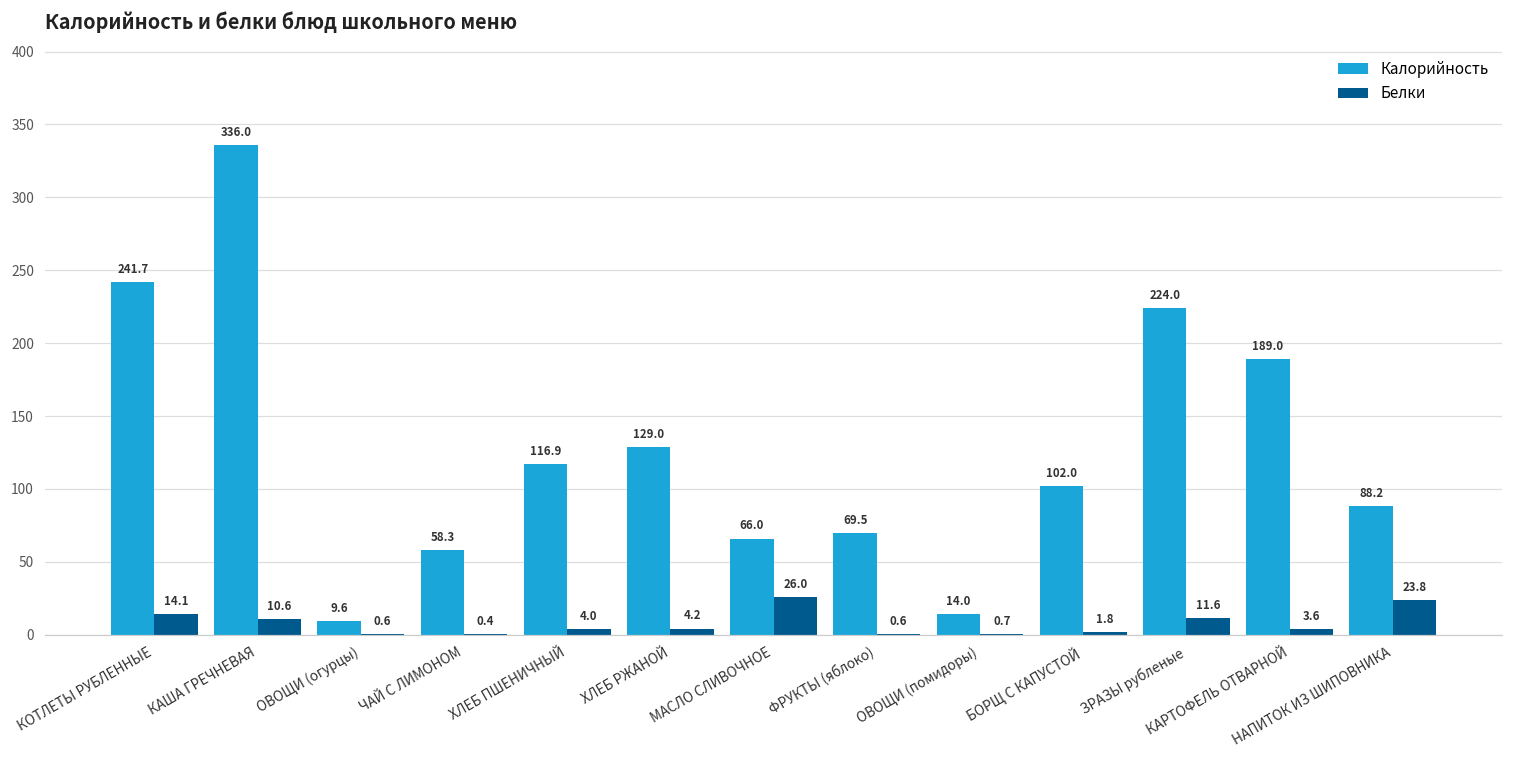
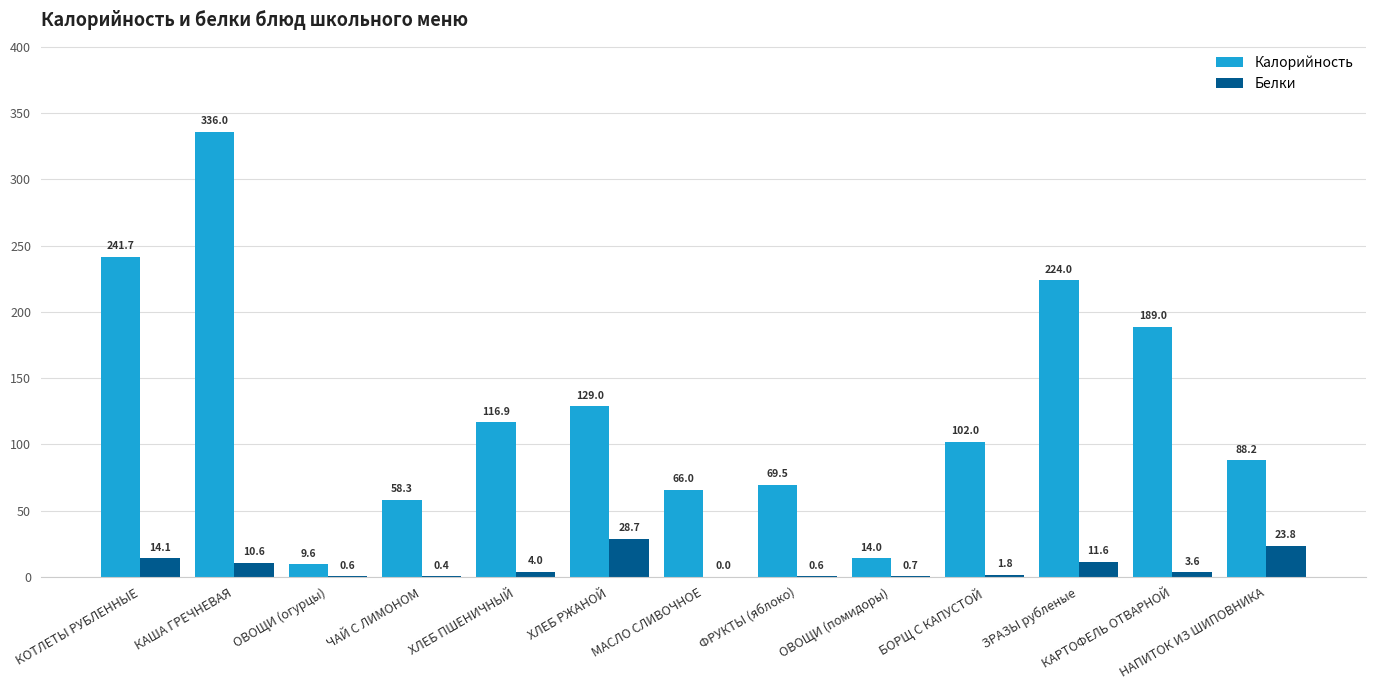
  {
    "Калорийность": {
      "КОТЛЕТЫ РУБЛЕННЫЕ": 241.7,
      "КАША ГРЕЧНЕВАЯ": 336.0,
      "ОВОЩИ (огурцы)": 9.6,
      "ЧАЙ С ЛИМОНОМ": 58.3,
      "ХЛЕБ ПШЕНИЧНЫЙ": 116.9,
      "ХЛЕБ РЖАНОЙ": 129.0,
      "МАСЛО СЛИВОЧНОЕ": 66.0,
      "ФРУКТЫ (яблоко)": 69.5,
      "ОВОЩИ (помидоры)": 14.0,
      "БОРЩ С КАПУСТОЙ": 102.0,
      "ЗРАЗЫ рубленые": 224.0,
      "КАРТОФЕЛЬ ОТВАРНОЙ": 189.0,
      "НАПИТОК ИЗ ШИПОВНИКА": 88.2
    },
    "Белки": {
      "КОТЛЕТЫ РУБЛЕННЫЕ": 14.1,
      "КАША ГРЕЧНЕВАЯ": 10.6,
      "ОВОЩИ (огурцы)": 0.6,
      "ЧАЙ С ЛИМОНОМ": 0.4,
      "ХЛЕБ ПШЕНИЧНЫЙ": 4.0,
-     "ХЛЕБ РЖАНОЙ": 4.2,
-     "МАСЛО СЛИВОЧНОЕ": 26.0,
+     "ХЛЕБ РЖАНОЙ": 28.7,
+     "МАСЛО СЛИВОЧНОЕ": 0.0,
      "ФРУКТЫ (яблоко)": 0.6,
      "ОВОЩИ (помидоры)": 0.7,
      "БОРЩ С КАПУСТОЙ": 1.8,
      "ЗРАЗЫ рубленые": 11.6,
      "КАРТОФЕЛЬ ОТВАРНОЙ": 3.6,
      "НАПИТОК ИЗ ШИПОВНИКА": 23.8
    }
  }
